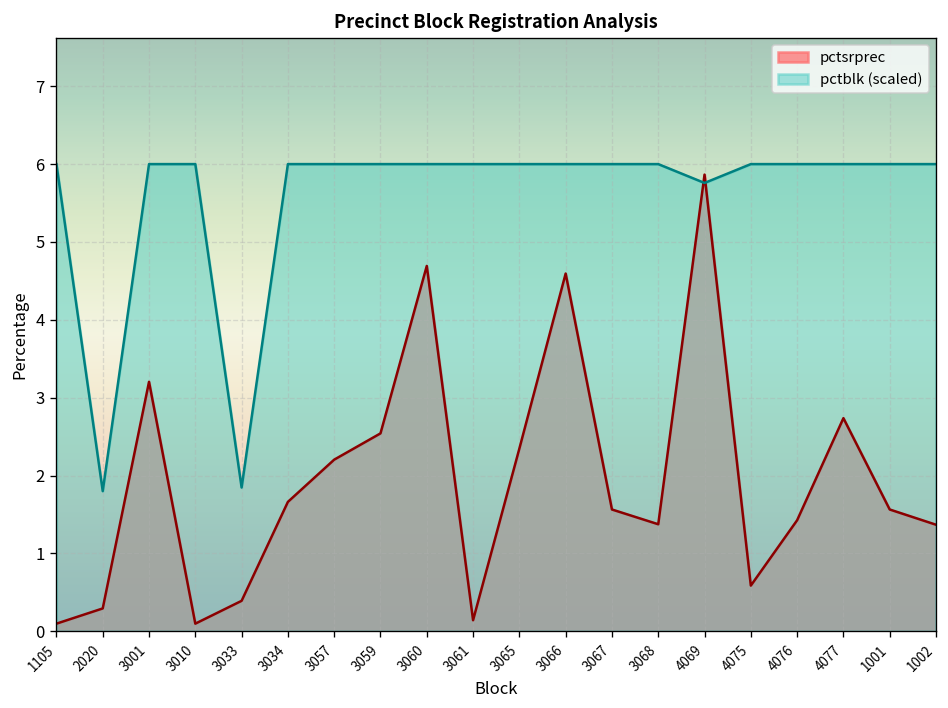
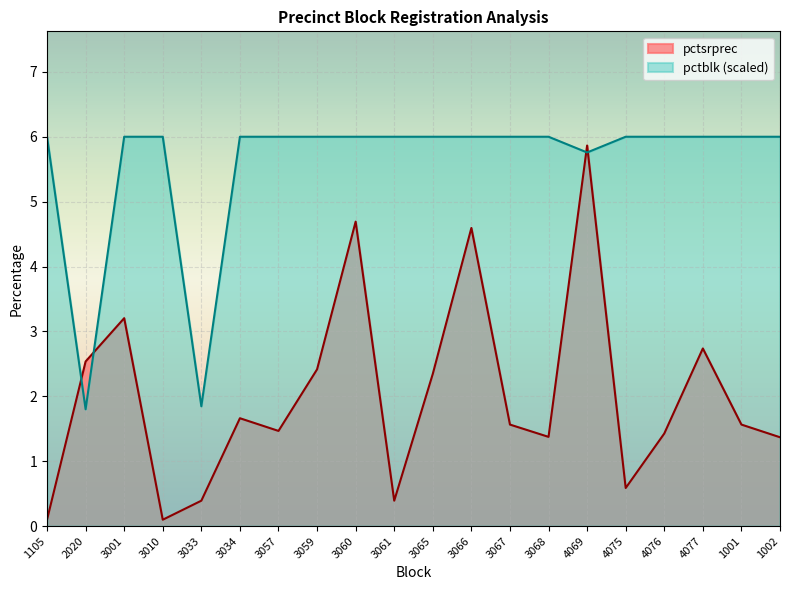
  {
    "pctsrprec": {
      "1105": 0.1,
-     "2020": 0.3,
+     "2020": 2.5,
      "3001": 3.2,
      "3010": 0.1,
      "3033": 0.4,
      "3034": 1.7,
-     "3057": 2.2,
-     "3059": 2.5,
+     "3057": 1.5,
+     "3059": 2.4,
      "3060": 4.7,
-     "3061": 0.1,
+     "3061": 0.4,
      "3065": 2.3,
      "3066": 4.6,
      "3067": 1.6,
      "3068": 1.4,
      "4069": 5.9,
      "4075": 0.6,
      "4076": 1.4,
      "4077": 2.7,
      "1001": 1.6,
      "1002": 1.4
    },
    "pctblk (scaled)": {
      "1105": 6.0,
      "2020": 1.8,
      "3001": 6.0,
      "3010": 6.0,
      "3033": 1.8,
      "3034": 6.0,
      "3057": 6.0,
      "3059": 6.0,
      "3060": 6.0,
      "3061": 6.0,
      "3065": 6.0,
      "3066": 6.0,
      "3067": 6.0,
      "3068": 6.0,
      "4069": 5.8,
      "4075": 6.0,
      "4076": 6.0,
      "4077": 6.0,
      "1001": 6.0,
      "1002": 6.0
    }
  }
